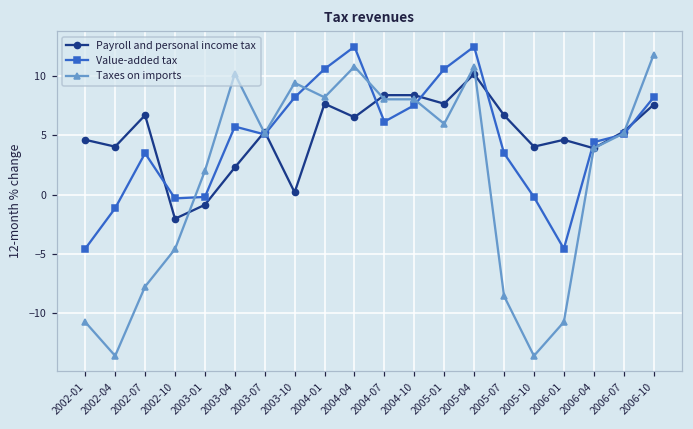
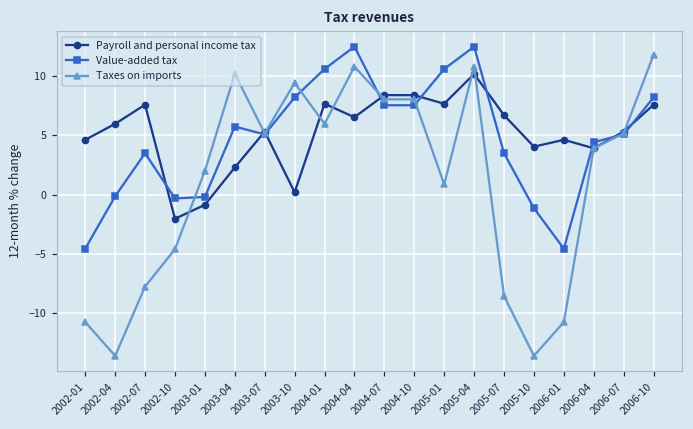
  {
    "Payroll and personal income tax": {
      "2002-01": 4.6,
-     "2002-04": 4.0,
-     "2002-07": 6.7,
+     "2002-04": 6.0,
+     "2002-07": 7.6,
      "2002-10": -2.0,
      "2003-01": -0.9,
      "2003-04": 2.3,
      "2003-10": 0.2,
      "2004-01": 7.6,
      "2004-04": 6.5,
      "2004-07": 8.4,
      "2004-10": 8.4,
      "2005-01": 7.6,
      "2005-04": 10.2,
      "2005-07": 6.7,
      "2005-10": 4.0,
      "2006-01": 4.6,
      "2006-10": 7.6
    },
    "Value-added tax": {
      "2002-01": -4.6,
-     "2002-04": -1.2,
+     "2002-04": -0.1,
      "2002-07": 3.5,
      "2002-10": -0.3,
      "2003-01": -0.2,
      "2003-04": 5.7,
      "2003-10": 8.2,
      "2004-01": 10.6,
      "2004-04": 12.5,
-     "2004-07": 6.1,
+     "2004-07": 7.5,
      "2004-10": 7.5,
      "2005-01": 10.6,
      "2005-04": 12.5,
      "2005-07": 3.5,
-     "2005-10": -0.2,
+     "2005-10": -1.2,
      "2006-01": -4.6,
      "2006-04": 4.4,
      "2006-10": 8.2
    },
    "Taxes on imports": {
      "2002-01": -10.7,
      "2002-04": -13.6,
      "2002-07": -7.8,
      "2002-10": -4.6,
      "2003-01": 2.0,
      "2003-10": 9.4,
-     "2004-01": 8.2,
+     "2004-01": 6.0,
      "2004-04": 10.8,
      "2004-07": 8.0,
      "2004-10": 8.0,
-     "2005-01": 6.0,
+     "2005-01": 0.9,
      "2005-04": 10.8,
      "2005-07": -8.5,
      "2005-10": -13.6,
      "2006-01": -10.7,
      "2006-10": 11.8
    }
  }
